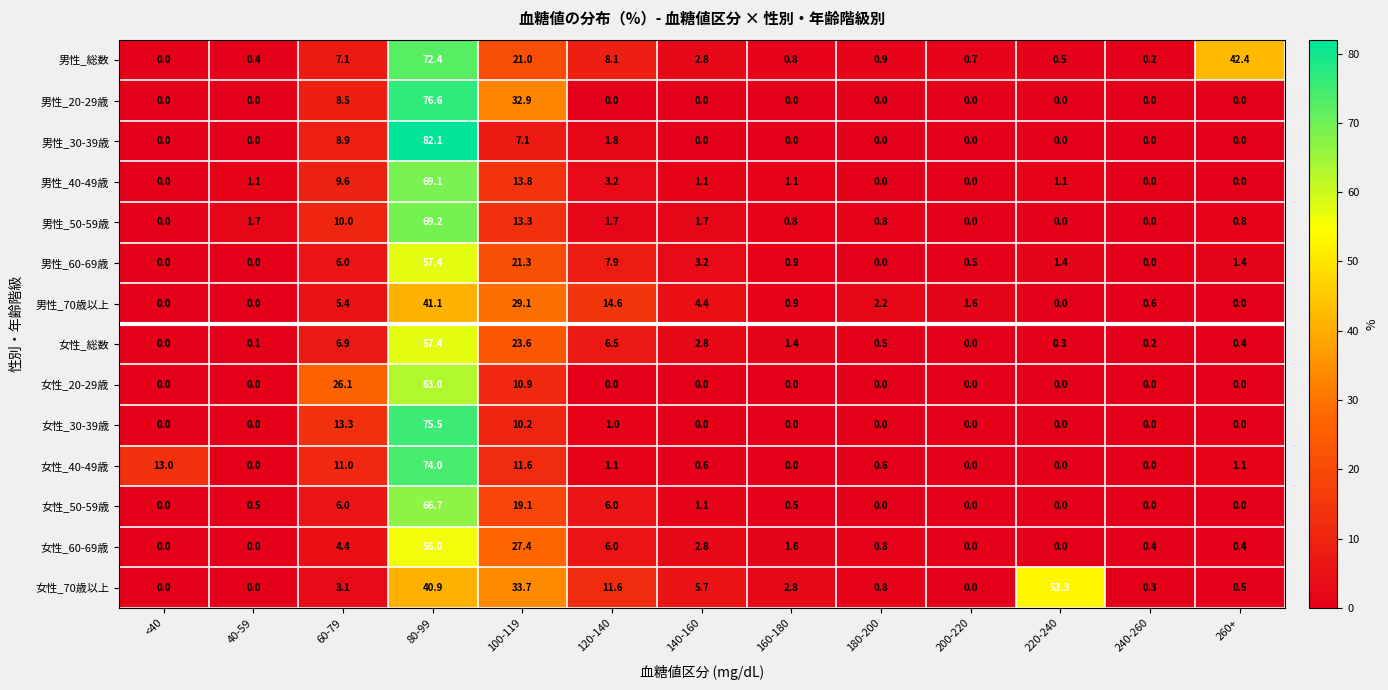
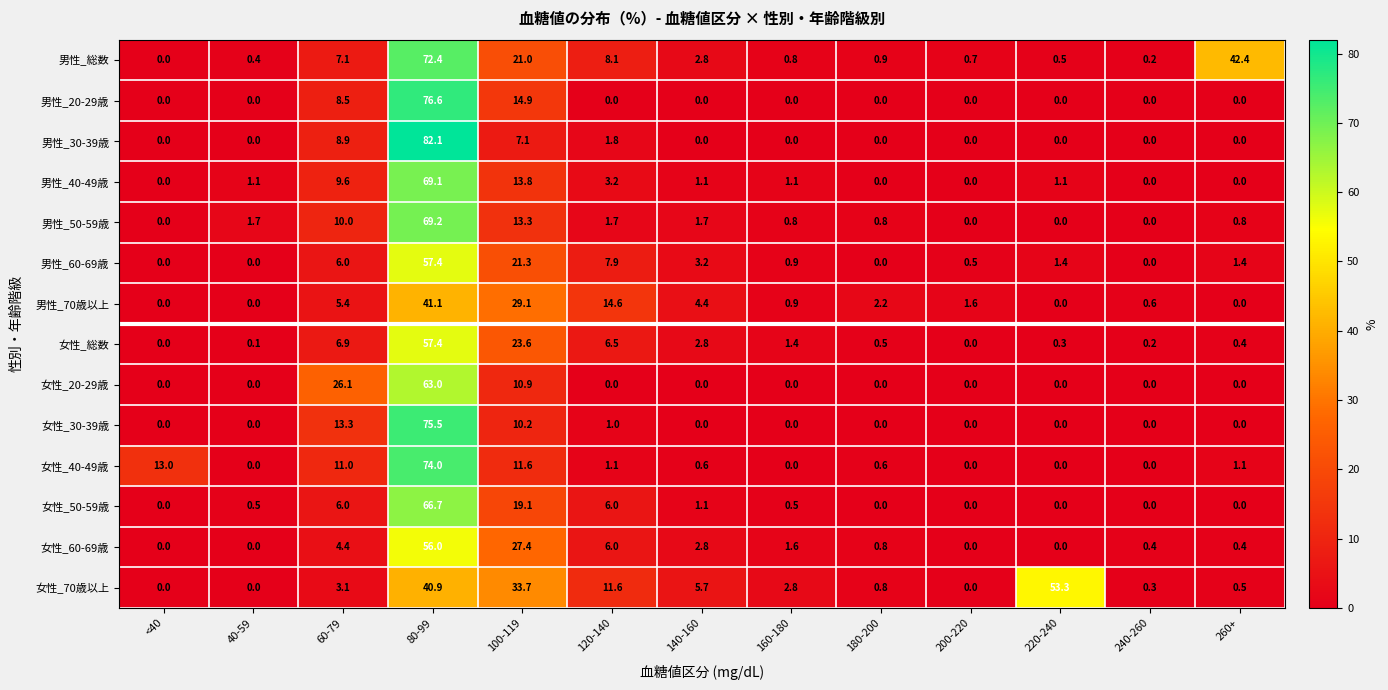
  {
    "男性_総数": {
      "<40": 0.0,
      "40-59": 0.4,
      "60-79": 7.1,
      "80-99": 72.4,
      "100-119": 21.0,
      "120-140": 8.1,
      "140-160": 2.8,
      "160-180": 0.8,
      "180-200": 0.9,
      "200-220": 0.7,
      "220-240": 0.5,
      "240-260": 0.2,
      "260+": 42.4
    },
    "男性_20-29歳": {
      "<40": 0.0,
      "40-59": 0.0,
      "60-79": 8.5,
      "80-99": 76.6,
-     "100-119": 32.9,
+     "100-119": 14.9,
      "120-140": 0.0,
      "140-160": 0.0,
      "160-180": 0.0,
      "180-200": 0.0,
      "200-220": 0.0,
      "220-240": 0.0,
      "240-260": 0.0,
      "260+": 0.0
    },
    "男性_30-39歳": {
      "<40": 0.0,
      "40-59": 0.0,
      "60-79": 8.9,
      "80-99": 82.1,
      "100-119": 7.1,
      "120-140": 1.8,
      "140-160": 0.0,
      "160-180": 0.0,
      "180-200": 0.0,
      "200-220": 0.0,
      "220-240": 0.0,
      "240-260": 0.0,
      "260+": 0.0
    },
    "男性_40-49歳": {
      "<40": 0.0,
      "40-59": 1.1,
      "60-79": 9.6,
      "80-99": 69.1,
      "100-119": 13.8,
      "120-140": 3.2,
      "140-160": 1.1,
      "160-180": 1.1,
      "180-200": 0.0,
      "200-220": 0.0,
      "220-240": 1.1,
      "240-260": 0.0,
      "260+": 0.0
    },
    "男性_50-59歳": {
      "<40": 0.0,
      "40-59": 1.7,
      "60-79": 10.0,
      "80-99": 69.2,
      "100-119": 13.3,
      "120-140": 1.7,
      "140-160": 1.7,
      "160-180": 0.8,
      "180-200": 0.8,
      "200-220": 0.0,
      "220-240": 0.0,
      "240-260": 0.0,
      "260+": 0.8
    },
    "男性_60-69歳": {
      "<40": 0.0,
      "40-59": 0.0,
      "60-79": 6.0,
      "80-99": 57.4,
      "100-119": 21.3,
      "120-140": 7.9,
      "140-160": 3.2,
      "160-180": 0.9,
      "180-200": 0.0,
      "200-220": 0.5,
      "220-240": 1.4,
      "240-260": 0.0,
      "260+": 1.4
    },
    "男性_70歳以上": {
      "<40": 0.0,
      "40-59": 0.0,
      "60-79": 5.4,
      "80-99": 41.1,
      "100-119": 29.1,
      "120-140": 14.6,
      "140-160": 4.4,
      "160-180": 0.9,
      "180-200": 2.2,
      "200-220": 1.6,
      "220-240": 0.0,
      "240-260": 0.6,
      "260+": 0.0
    },
    "女性_総数": {
      "<40": 0.0,
      "40-59": 0.1,
      "60-79": 6.9,
      "80-99": 57.4,
      "100-119": 23.6,
      "120-140": 6.5,
      "140-160": 2.8,
      "160-180": 1.4,
      "180-200": 0.5,
      "200-220": 0.0,
      "220-240": 0.3,
      "240-260": 0.2,
      "260+": 0.4
    },
    "女性_20-29歳": {
      "<40": 0.0,
      "40-59": 0.0,
      "60-79": 26.1,
      "80-99": 63.0,
      "100-119": 10.9,
      "120-140": 0.0,
      "140-160": 0.0,
      "160-180": 0.0,
      "180-200": 0.0,
      "200-220": 0.0,
      "220-240": 0.0,
      "240-260": 0.0,
      "260+": 0.0
    },
    "女性_30-39歳": {
      "<40": 0.0,
      "40-59": 0.0,
      "60-79": 13.3,
      "80-99": 75.5,
      "100-119": 10.2,
      "120-140": 1.0,
      "140-160": 0.0,
      "160-180": 0.0,
      "180-200": 0.0,
      "200-220": 0.0,
      "220-240": 0.0,
      "240-260": 0.0,
      "260+": 0.0
    },
    "女性_40-49歳": {
      "<40": 13.0,
      "40-59": 0.0,
      "60-79": 11.0,
      "80-99": 74.0,
      "100-119": 11.6,
      "120-140": 1.1,
      "140-160": 0.6,
      "160-180": 0.0,
      "180-200": 0.6,
      "200-220": 0.0,
      "220-240": 0.0,
      "240-260": 0.0,
      "260+": 1.1
    },
    "女性_50-59歳": {
      "<40": 0.0,
      "40-59": 0.5,
      "60-79": 6.0,
      "80-99": 66.7,
      "100-119": 19.1,
      "120-140": 6.0,
      "140-160": 1.1,
      "160-180": 0.5,
      "180-200": 0.0,
      "200-220": 0.0,
      "220-240": 0.0,
      "240-260": 0.0,
      "260+": 0.0
    },
    "女性_60-69歳": {
      "<40": 0.0,
      "40-59": 0.0,
      "60-79": 4.4,
      "80-99": 56.0,
      "100-119": 27.4,
      "120-140": 6.0,
      "140-160": 2.8,
      "160-180": 1.6,
      "180-200": 0.8,
      "200-220": 0.0,
      "220-240": 0.0,
      "240-260": 0.4,
      "260+": 0.4
    },
    "女性_70歳以上": {
      "<40": 0.0,
      "40-59": 0.0,
      "60-79": 3.1,
      "80-99": 40.9,
      "100-119": 33.7,
      "120-140": 11.6,
      "140-160": 5.7,
      "160-180": 2.8,
      "180-200": 0.8,
      "200-220": 0.0,
      "220-240": 53.3,
      "240-260": 0.3,
      "260+": 0.5
    }
  }
